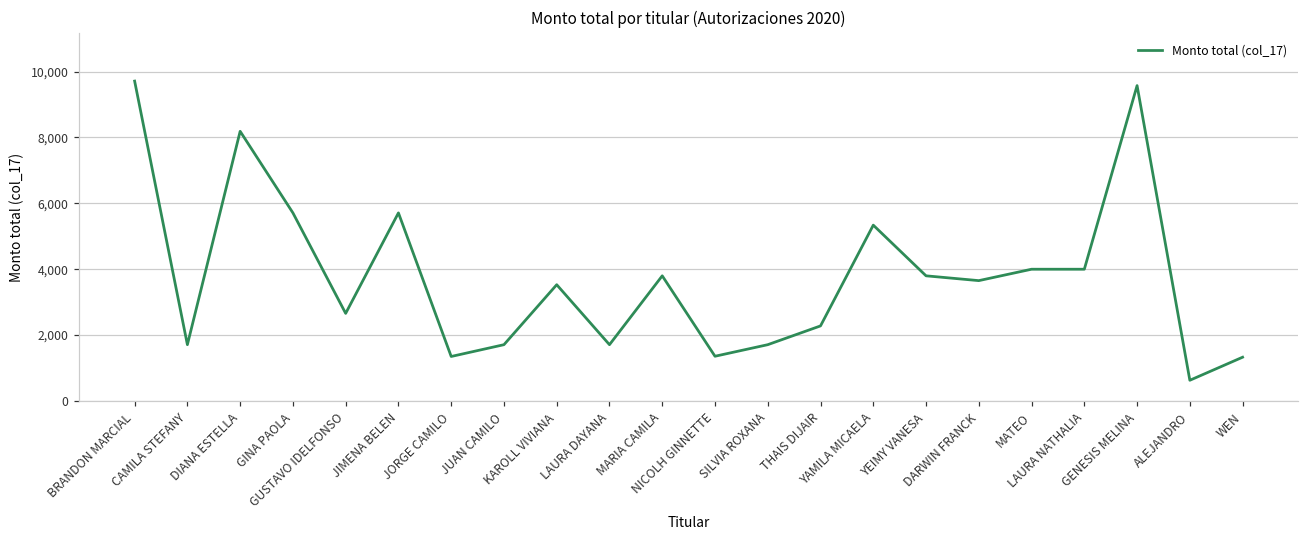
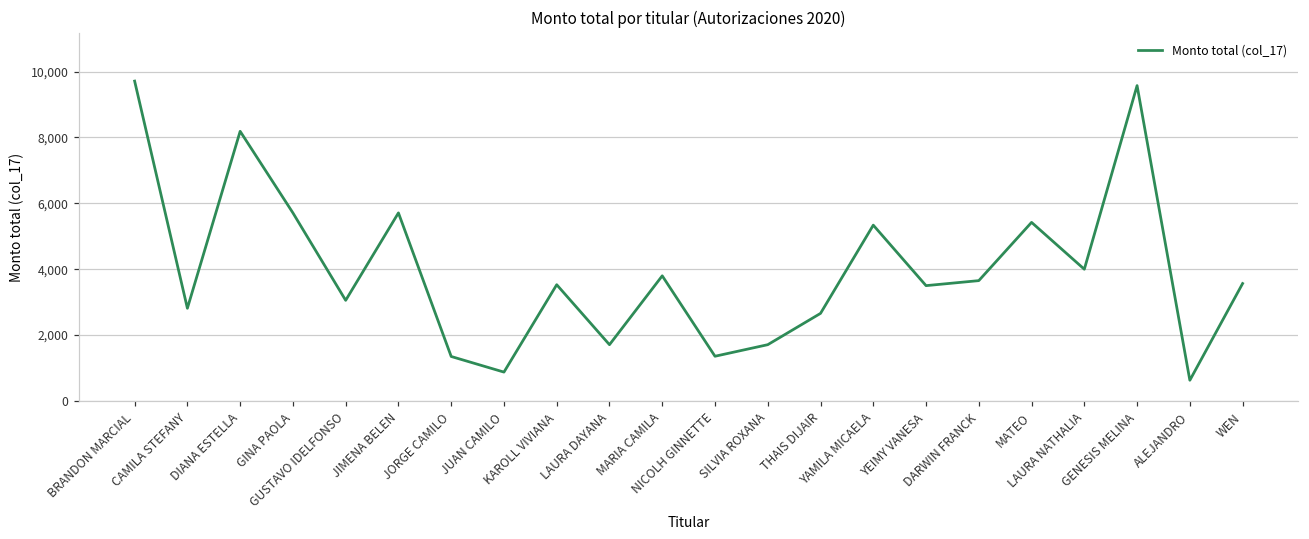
  {
    "BRANDON MARCIAL": "9,700",
-   "CAMILA STEFANY": "1,700",
+   "CAMILA STEFANY": "2,800",
    "DIANA ESTELLA": "8,200",
    "GINA PAOLA": "5,700",
-   "GUSTAVO IDELFONSO": "2,700",
+   "GUSTAVO IDELFONSO": "3,100",
    "JIMENA BELEN": "5,700",
    "JORGE CAMILO": "1,400",
-   "JUAN CAMILO": "1,700",
+   "JUAN CAMILO": "900",
    "KAROLL VIVIANA": "3,500",
    "LAURA DAYANA": "1,700",
    "MARIA CAMILA": "3,800",
    "NICOLH GINNETTE": "1,400",
    "SILVIA ROXANA": "1,700",
-   "THAIS DIJAIR": "2,300",
+   "THAIS DIJAIR": "2,700",
    "YAMILA MICAELA": "5,300",
-   "YEIMY VANESA": "3,800",
+   "YEIMY VANESA": "3,500",
    "DARWIN FRANCK": "3,700",
-   "MATEO": "4,000",
+   "MATEO": "5,400",
    "LAURA NATHALIA": "4,000",
    "GENESIS MELINA": "9,600",
    "ALEJANDRO": "600",
-   "WEN": "1,300"
+   "WEN": "3,600"
  }
